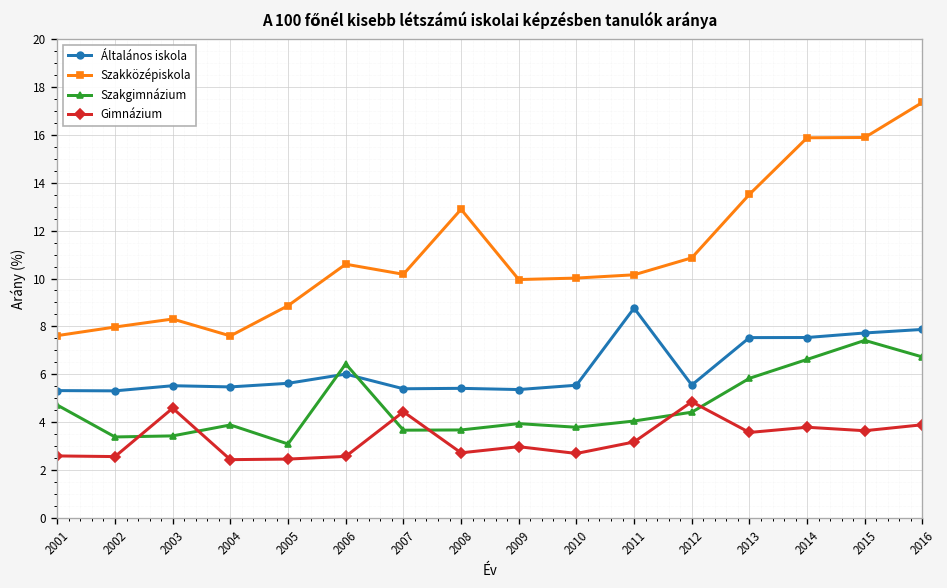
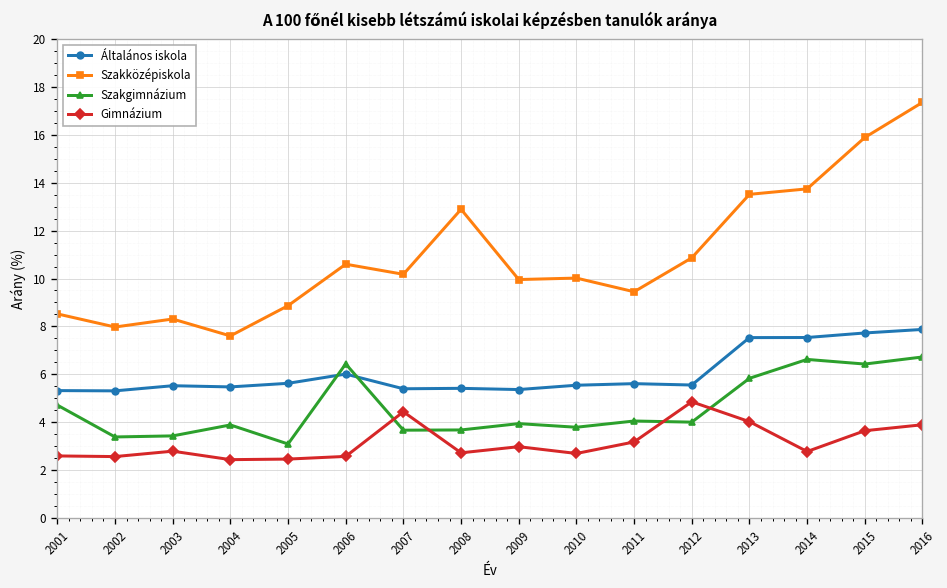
  {
    "Általános iskola": {
      "2001": 5.3,
      "2002": 5.3,
      "2003": 5.5,
      "2004": 5.5,
      "2005": 5.6,
      "2006": 6.0,
      "2007": 5.4,
      "2008": 5.4,
      "2009": 5.4,
      "2010": 5.5,
-     "2011": 8.8,
+     "2011": 5.6,
      "2012": 5.6,
      "2013": 7.5,
      "2014": 7.5,
      "2015": 7.7,
      "2016": 7.9
    },
    "Szakközépiskola": {
-     "2001": 7.6,
+     "2001": 8.5,
      "2002": 8.0,
      "2003": 8.3,
      "2004": 7.6,
      "2005": 8.9,
      "2006": 10.6,
      "2007": 10.2,
      "2008": 12.9,
      "2009": 10.0,
      "2010": 10.0,
-     "2011": 10.2,
+     "2011": 9.4,
      "2012": 10.9,
      "2013": 13.5,
-     "2014": 15.9,
+     "2014": 13.7,
      "2015": 15.9,
      "2016": 17.4
    },
    "Szakgimnázium": {
      "2001": 4.7,
      "2002": 3.4,
      "2003": 3.4,
      "2004": 3.9,
      "2005": 3.1,
      "2006": 6.4,
      "2007": 3.7,
      "2008": 3.7,
      "2009": 3.9,
      "2010": 3.8,
      "2011": 4.0,
-     "2012": 4.4,
+     "2012": 4.0,
      "2013": 5.8,
      "2014": 6.6,
-     "2015": 7.4,
+     "2015": 6.4,
      "2016": 6.7
    },
    "Gimnázium": {
      "2001": 2.6,
      "2002": 2.6,
-     "2003": 4.6,
+     "2003": 2.8,
      "2004": 2.4,
      "2005": 2.5,
      "2006": 2.6,
      "2007": 4.4,
      "2008": 2.7,
      "2009": 3.0,
      "2010": 2.7,
      "2011": 3.2,
      "2012": 4.9,
-     "2013": 3.6,
-     "2014": 3.8,
+     "2013": 4.0,
+     "2014": 2.8,
      "2015": 3.6,
      "2016": 3.9
    }
  }
